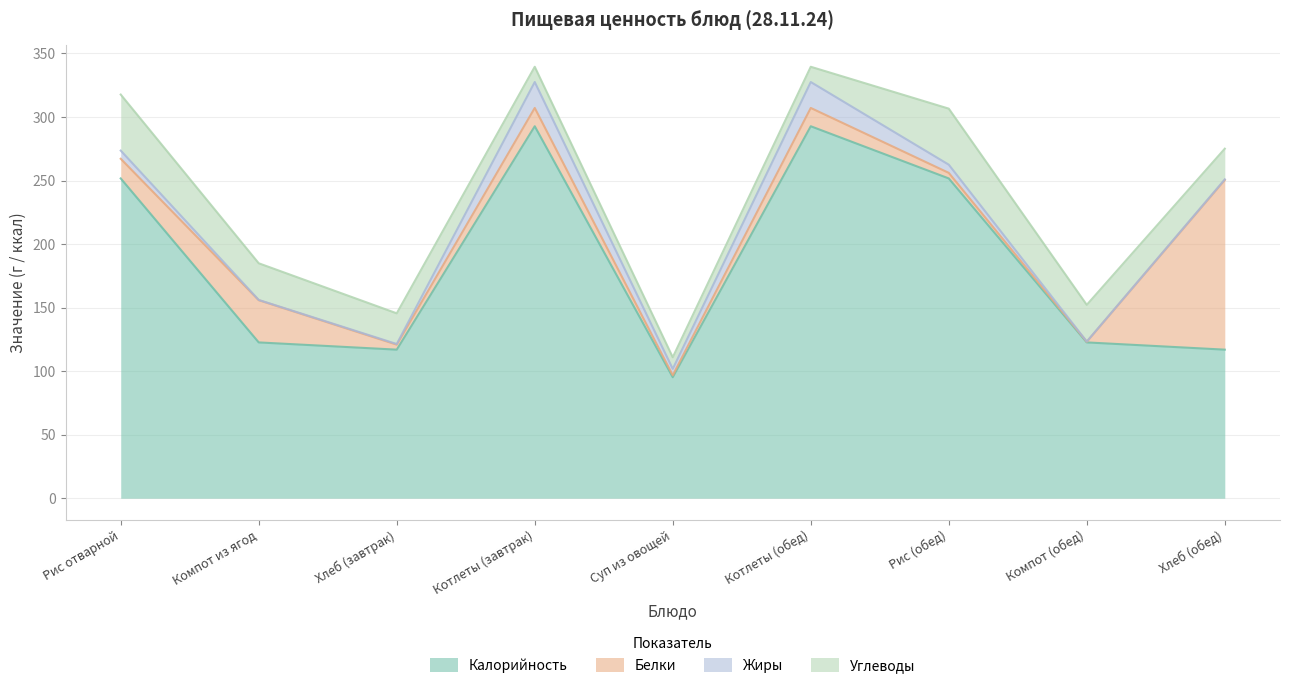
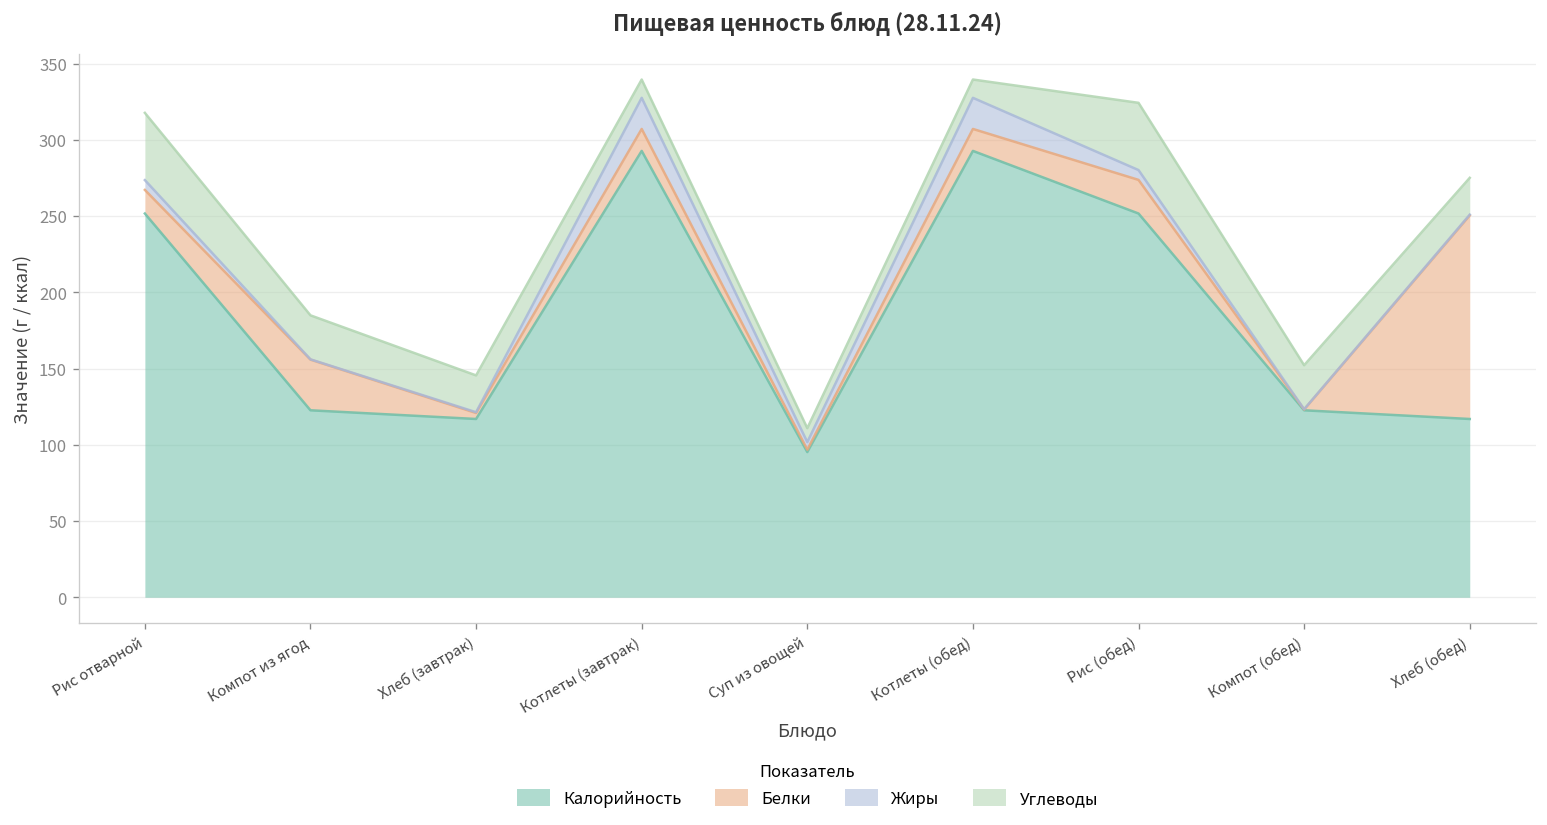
  {
    "Белки": {
      "Рис отварной": 15,
      "Котлеты (завтрак)": 14,
      "Котлеты (обед)": 14,
-     "Рис (обед)": 4
+     "Рис (обед)": 22
    }
  }
